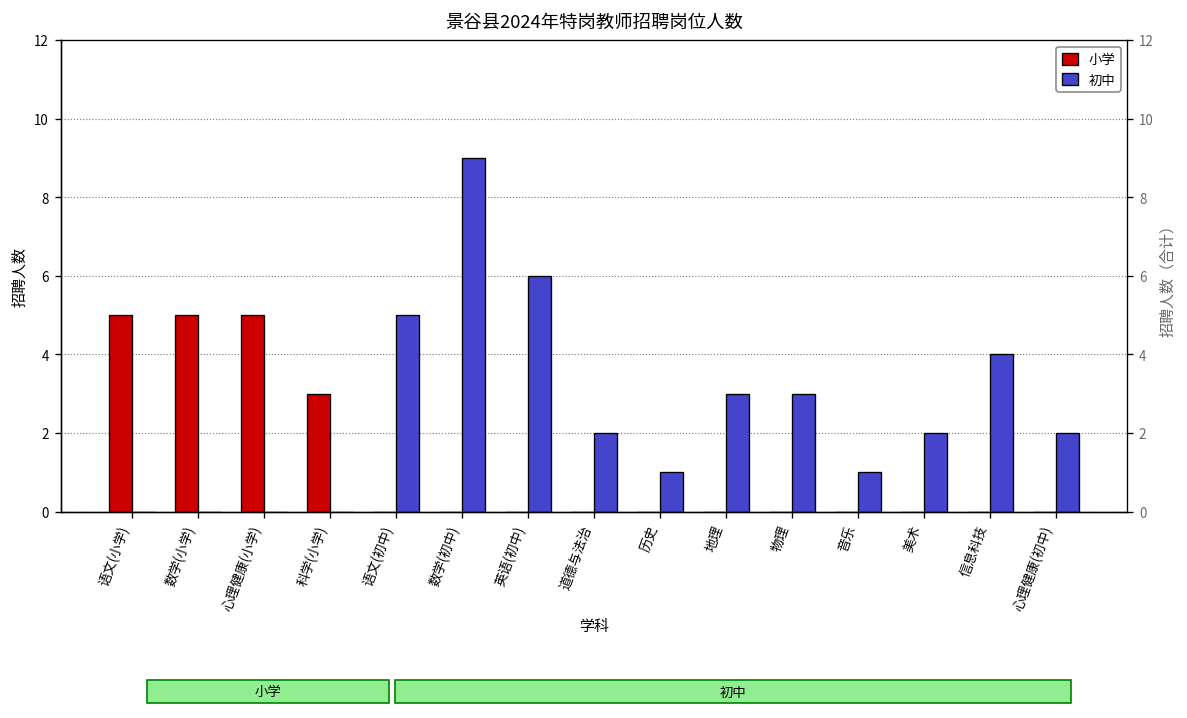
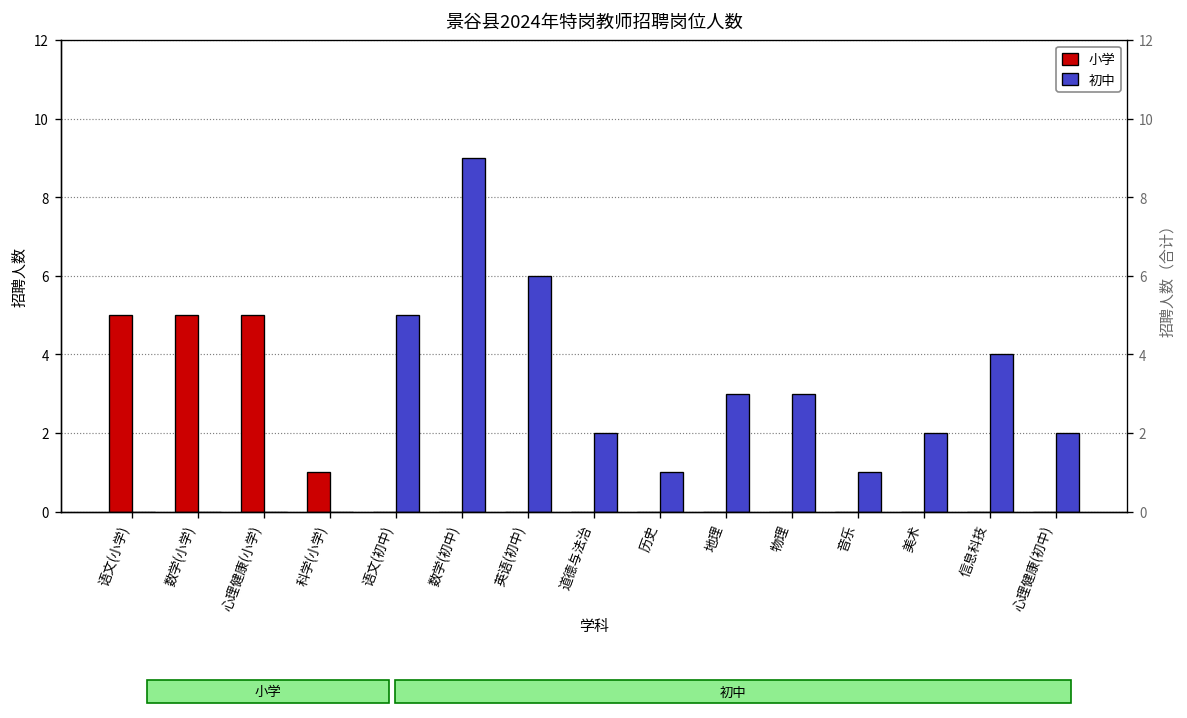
  {
    "小学": {
      "语文(小学)": 5,
      "数学(小学)": 5,
      "心理健康(小学)": 5,
-     "科学(小学)": 3,
+     "科学(小学)": 1,
      "语文(初中)": 0,
      "数学(初中)": 0,
      "英语(初中)": 0,
      "道德与法治": 0,
      "历史": 0,
      "地理": 0,
      "物理": 0,
      "音乐": 0,
      "美术": 0,
      "信息科技": 0,
      "心理健康(初中)": 0
    },
    "初中": {
      "语文(小学)": 0,
      "数学(小学)": 0,
      "心理健康(小学)": 0,
      "科学(小学)": 0,
      "语文(初中)": 5,
      "数学(初中)": 9,
      "英语(初中)": 6,
      "道德与法治": 2,
      "历史": 1,
      "地理": 3,
      "物理": 3,
      "音乐": 1,
      "美术": 2,
      "信息科技": 4,
      "心理健康(初中)": 2
    }
  }
